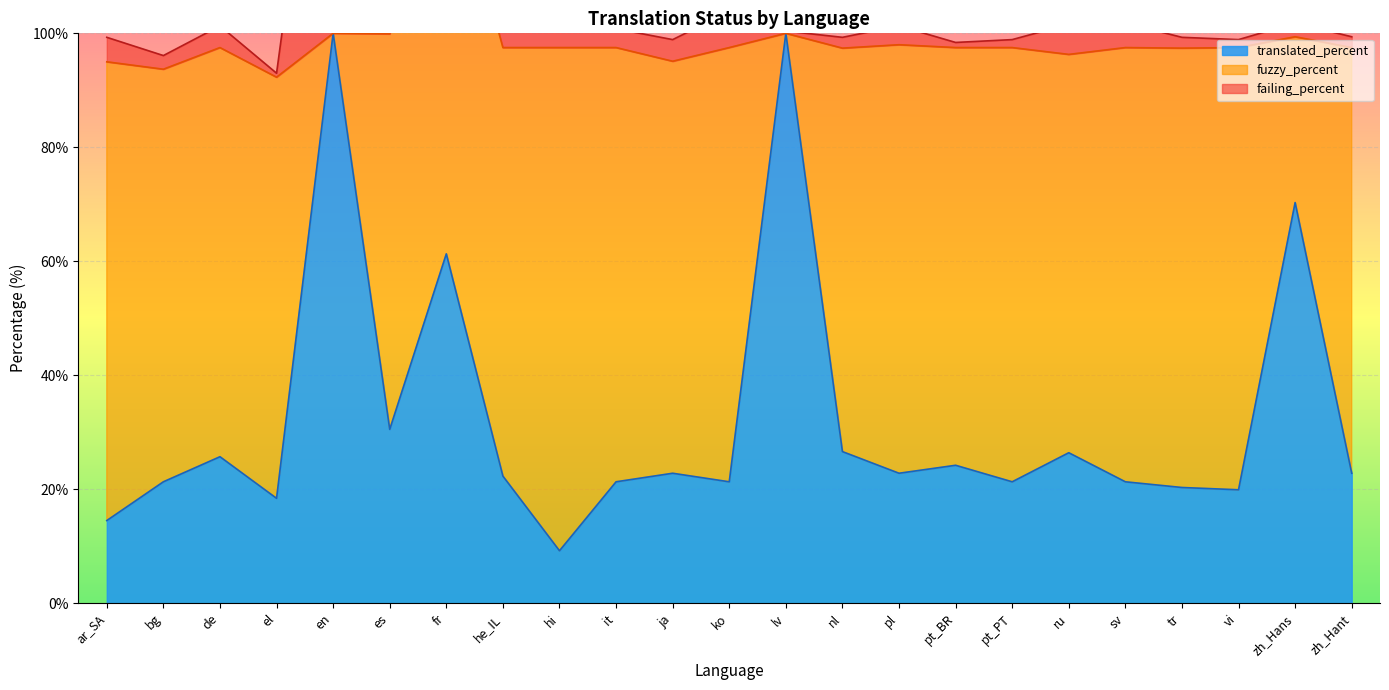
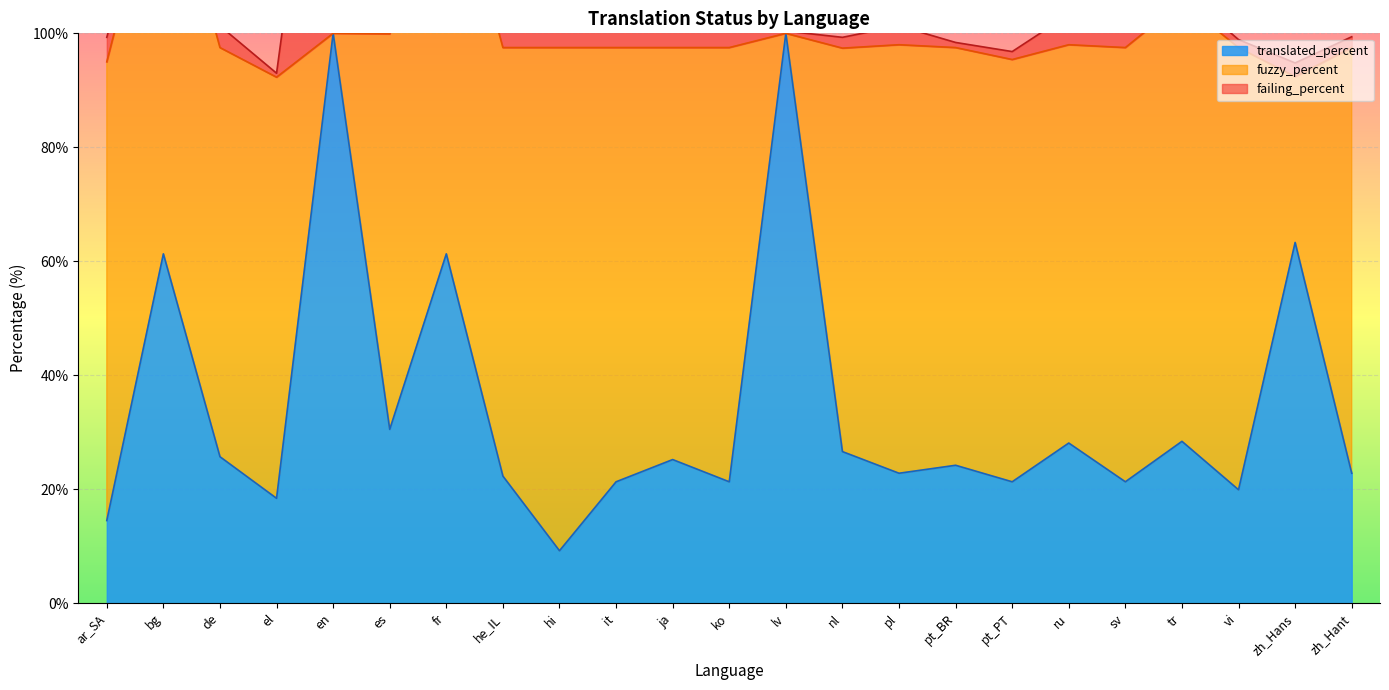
  {
    "translated_percent": {
      "ar_SA": "15%",
-     "bg": "21%",
+     "bg": "61%",
      "de": "26%",
      "el": "18%",
      "es": "31%",
      "fr": "61%",
      "he_IL": "22%",
      "hi": "9%",
      "it": "21%",
-     "ja": "23%",
+     "ja": "25%",
      "ko": "21%",
      "nl": "27%",
      "pl": "23%",
      "pt_BR": "24%",
      "pt_PT": "21%",
-     "ru": "26%",
+     "ru": "28%",
      "sv": "21%",
-     "tr": "20%",
+     "tr": "28%",
      "vi": "20%",
-     "zh_Hans": "70%",
+     "zh_Hans": "63%",
      "zh_Hant": "23%"
    },
    "fuzzy_percent": {
      "ar_SA": "81%",
      "de": "72%",
      "el": "74%",
      "es": "69%",
      "he_IL": "75%",
      "hi": "88%",
      "it": "76%",
      "ja": "72%",
      "ko": "76%",
      "nl": "71%",
      "pl": "75%",
      "pt_BR": "73%",
-     "pt_PT": "76%",
+     "pt_PT": "74%",
      "ru": "70%",
      "sv": "76%"
    },
    "failing_percent": {
      "ar_SA": "4%",
      "el": "1%",
      "nl": "2%",
      "pt_BR": "1%",
      "pt_PT": "1%",
      "zh_Hant": "2%"
    }
  }
